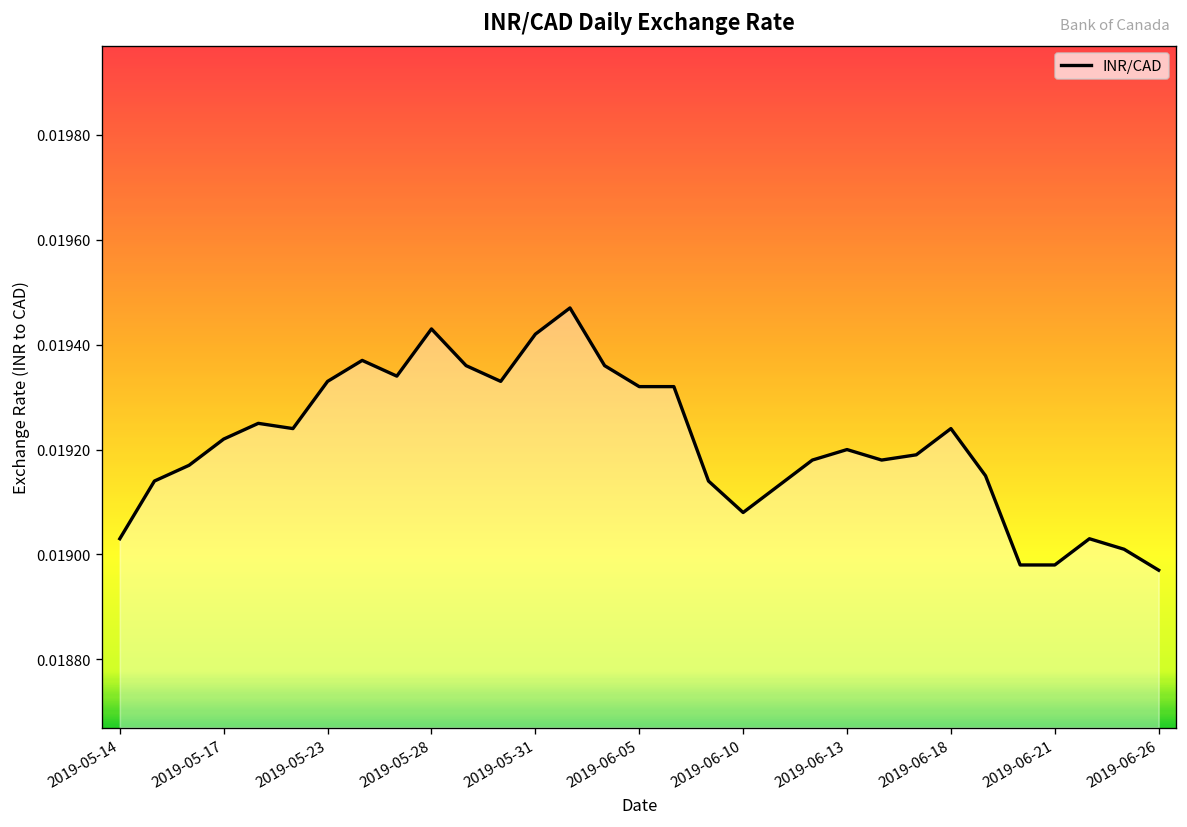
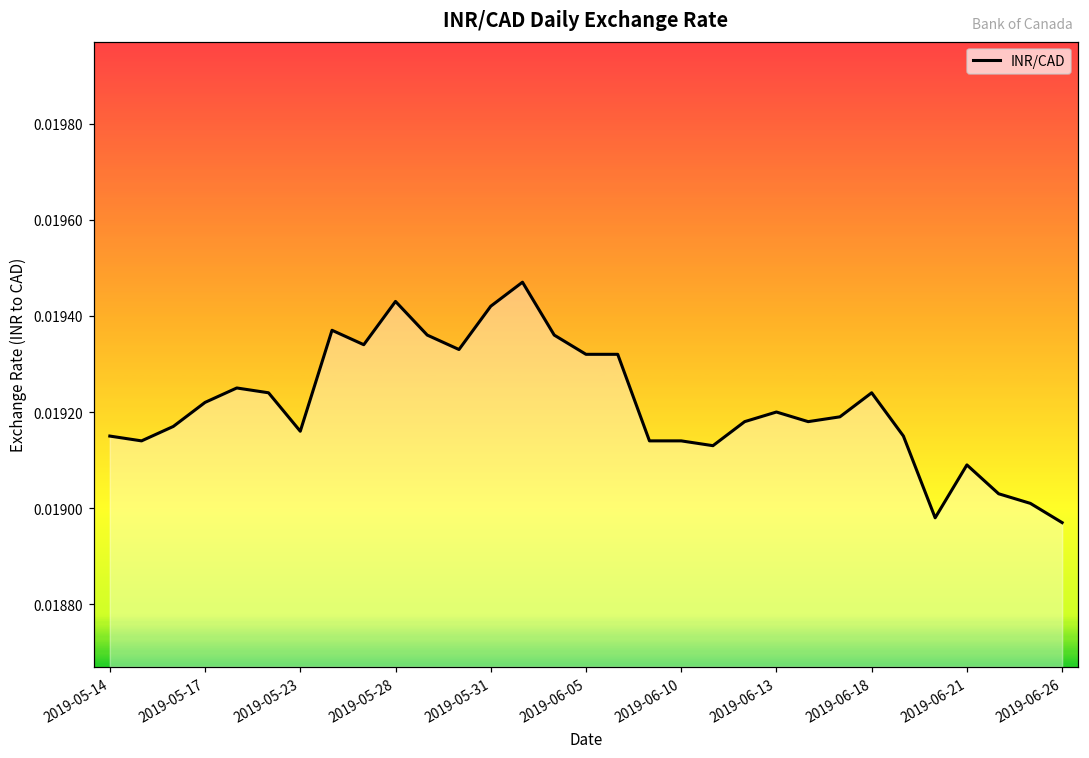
  {
-   "2019-05-14": 0.01903,
+   "2019-05-14": 0.01915,
    "2019-05-17": 0.01922,
-   "2019-05-23": 0.01933,
+   "2019-05-23": 0.01916,
    "2019-05-28": 0.01943,
    "2019-05-31": 0.01942,
    "2019-06-05": 0.01932,
-   "2019-06-10": 0.01908,
+   "2019-06-10": 0.01914,
    "2019-06-13": 0.01920,
    "2019-06-18": 0.01924,
-   "2019-06-21": 0.01898,
+   "2019-06-21": 0.01909,
    "2019-06-26": 0.01897
  }
